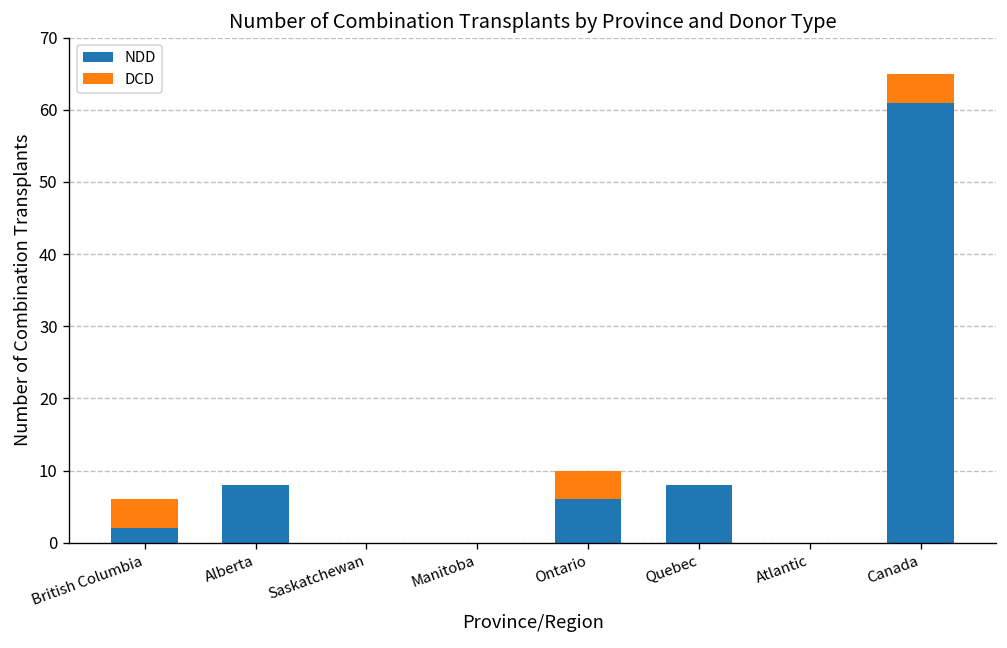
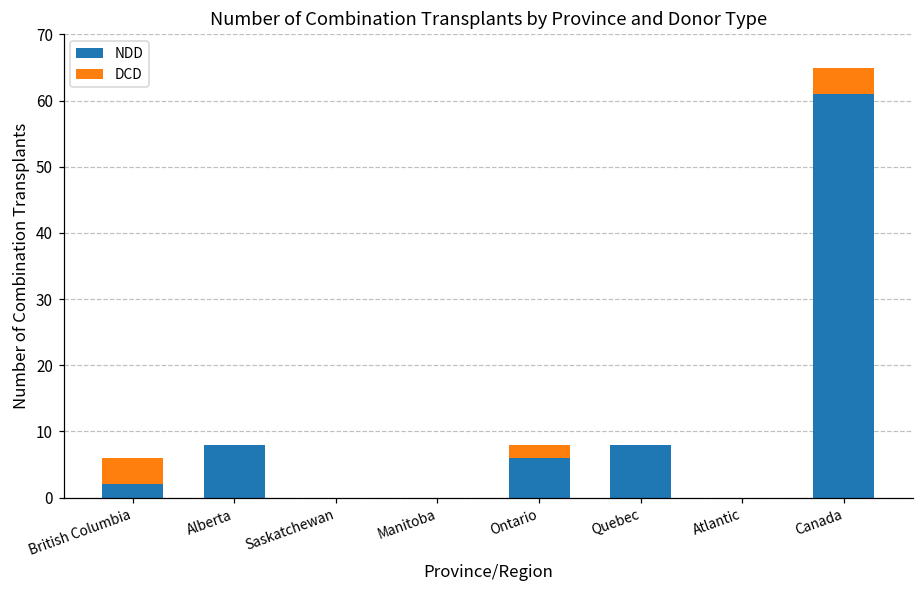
  {
    "NDD": {
      "British Columbia": 2,
      "Alberta": 8,
      "Saskatchewan": 0,
      "Manitoba": 0,
      "Ontario": 6,
      "Quebec": 8,
      "Atlantic": 0,
      "Canada": 61
    },
    "DCD": {
      "British Columbia": 4,
      "Alberta": 0,
      "Saskatchewan": 0,
      "Manitoba": 0,
-     "Ontario": 4,
+     "Ontario": 2,
      "Quebec": 0,
      "Atlantic": 0,
      "Canada": 4
    }
  }
